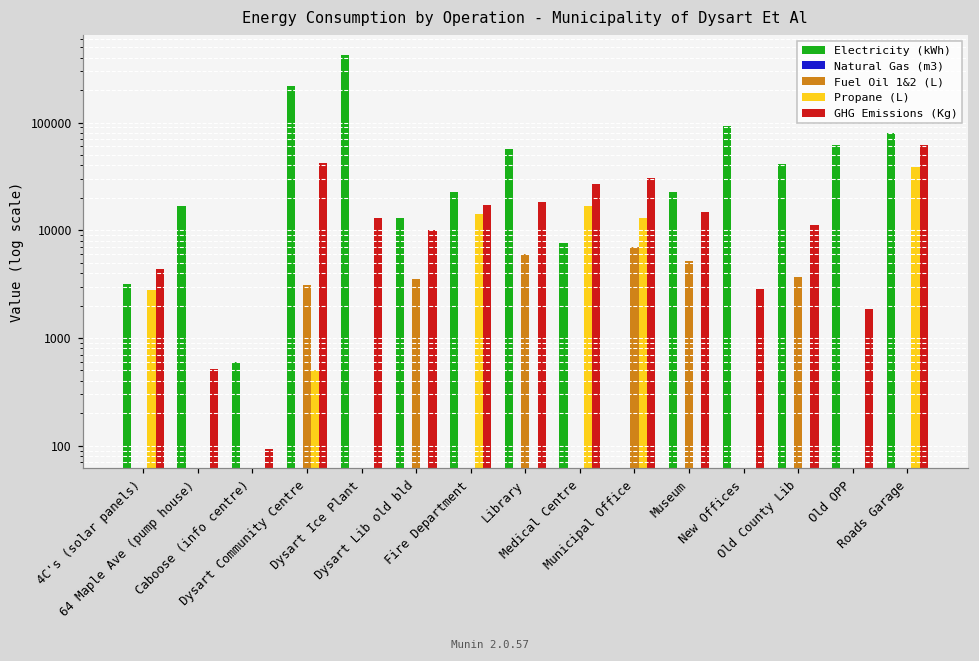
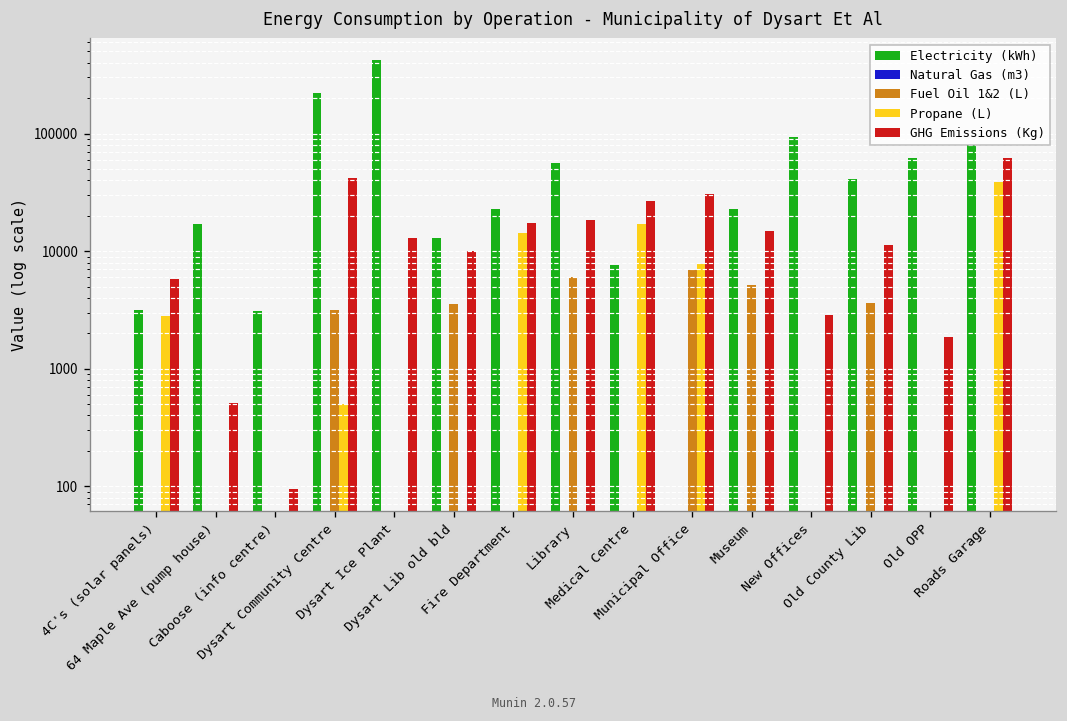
  {
    "Electricity (kWh)": {
      "4C's (solar panels)": 3200,
      "64 Maple Ave (pump house)": 17000,
-     "Caboose (info centre)": 600,
+     "Caboose (info centre)": 3100,
      "Dysart Community Centre": 220000,
      "Dysart Ice Plant": 420000,
      "Dysart Lib old bld": 13000,
      "Fire Department": 23000,
      "Library": 60000,
      "Medical Centre": 8000,
      "Museum": 23000,
      "New Offices": 90000,
      "Old County Lib": 41000,
      "Old OPP": 60000,
      "Roads Garage": 80000
    },
    "Fuel Oil 1&2 (L)": {
      "Dysart Community Centre": 3100,
      "Dysart Lib old bld": 3600,
      "Library": 6000,
      "Municipal Office": 7000,
      "Museum": 5000,
      "Old County Lib": 3600
    },
    "Propane (L)": {
      "4C's (solar panels)": 2800,
      "Dysart Community Centre": 500,
      "Fire Department": 14000,
      "Medical Centre": 17000,
-     "Municipal Office": 13000,
+     "Municipal Office": 8000,
      "Roads Garage": 39000
    },
    "GHG Emissions (Kg)": {
-     "4C's (solar panels)": 4000,
+     "4C's (solar panels)": 6000,
      "64 Maple Ave (pump house)": 500,
      "Caboose (info centre)": 90,
      "Dysart Community Centre": 42000,
      "Dysart Ice Plant": 13000,
      "Dysart Lib old bld": 10000,
      "Fire Department": 17000,
      "Library": 18000,
      "Medical Centre": 27000,
      "Municipal Office": 31000,
      "Museum": 15000,
      "New Offices": 2900,
      "Old County Lib": 11000,
      "Old OPP": 1900,
      "Roads Garage": 60000
    }
  }
